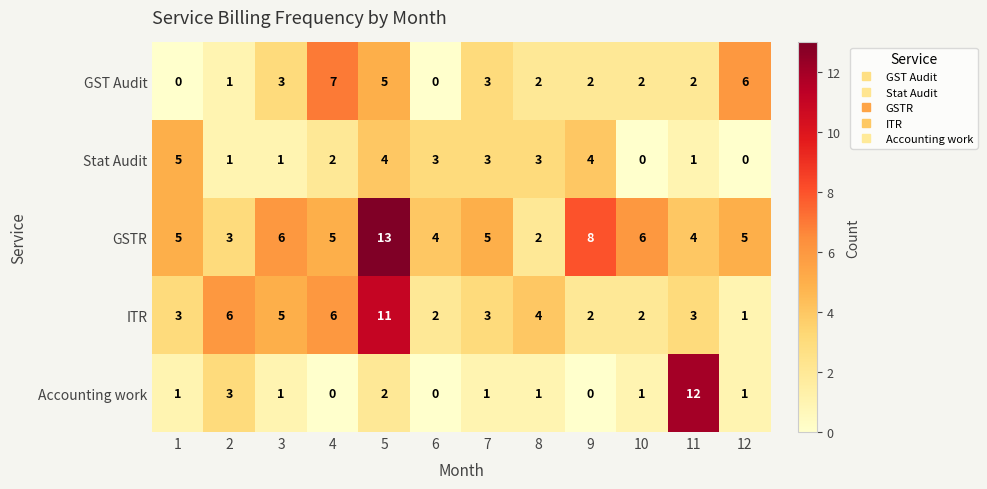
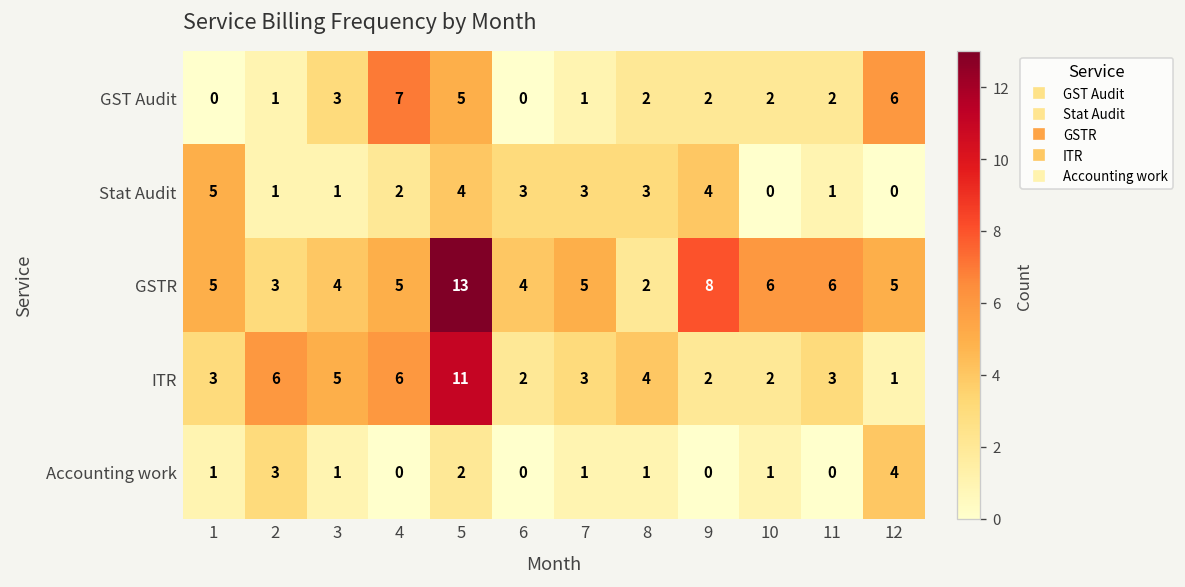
  {
    "GST Audit": {
      "1": 0,
      "2": 1,
      "3": 3,
      "4": 7,
      "5": 5,
      "6": 0,
-     "7": 3,
+     "7": 1,
      "8": 2,
      "9": 2,
      "10": 2,
      "11": 2,
      "12": 6
    },
    "Stat Audit": {
      "1": 5,
      "2": 1,
      "3": 1,
      "4": 2,
      "5": 4,
      "6": 3,
      "7": 3,
      "8": 3,
      "9": 4,
      "10": 0,
      "11": 1,
      "12": 0
    },
    "GSTR": {
      "1": 5,
      "2": 3,
-     "3": 6,
+     "3": 4,
      "4": 5,
      "5": 13,
      "6": 4,
      "7": 5,
      "8": 2,
      "9": 8,
      "10": 6,
-     "11": 4,
+     "11": 6,
      "12": 5
    },
    "ITR": {
      "1": 3,
      "2": 6,
      "3": 5,
      "4": 6,
      "5": 11,
      "6": 2,
      "7": 3,
      "8": 4,
      "9": 2,
      "10": 2,
      "11": 3,
      "12": 1
    },
    "Accounting work": {
      "1": 1,
      "2": 3,
      "3": 1,
      "4": 0,
      "5": 2,
      "6": 0,
      "7": 1,
      "8": 1,
      "9": 0,
      "10": 1,
-     "11": 12,
-     "12": 1
+     "11": 0,
+     "12": 4
    }
  }
